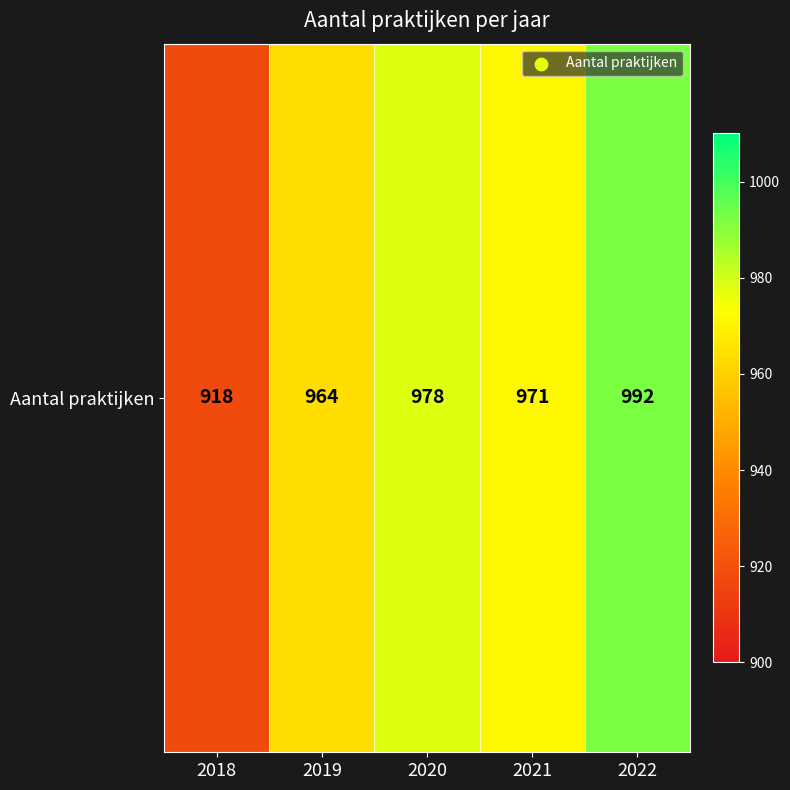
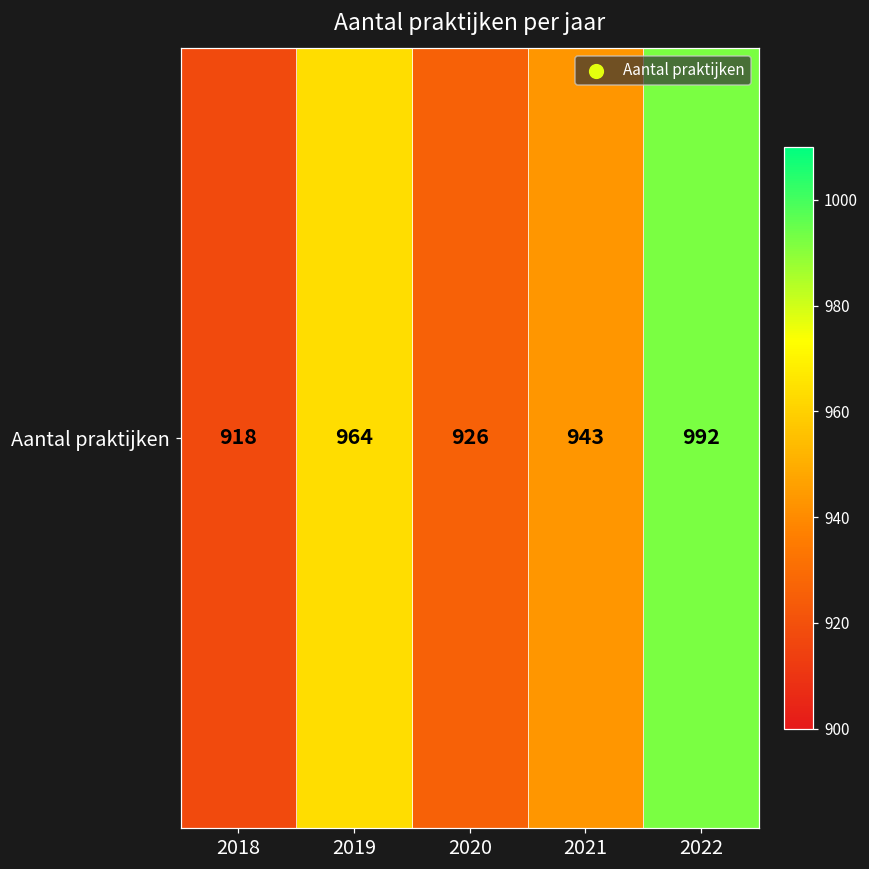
  {
    "Aantal praktijken": {
      "2018": 918,
      "2019": 964,
-     "2020": 978,
-     "2021": 971,
+     "2020": 926,
+     "2021": 943,
      "2022": 992
    }
  }
